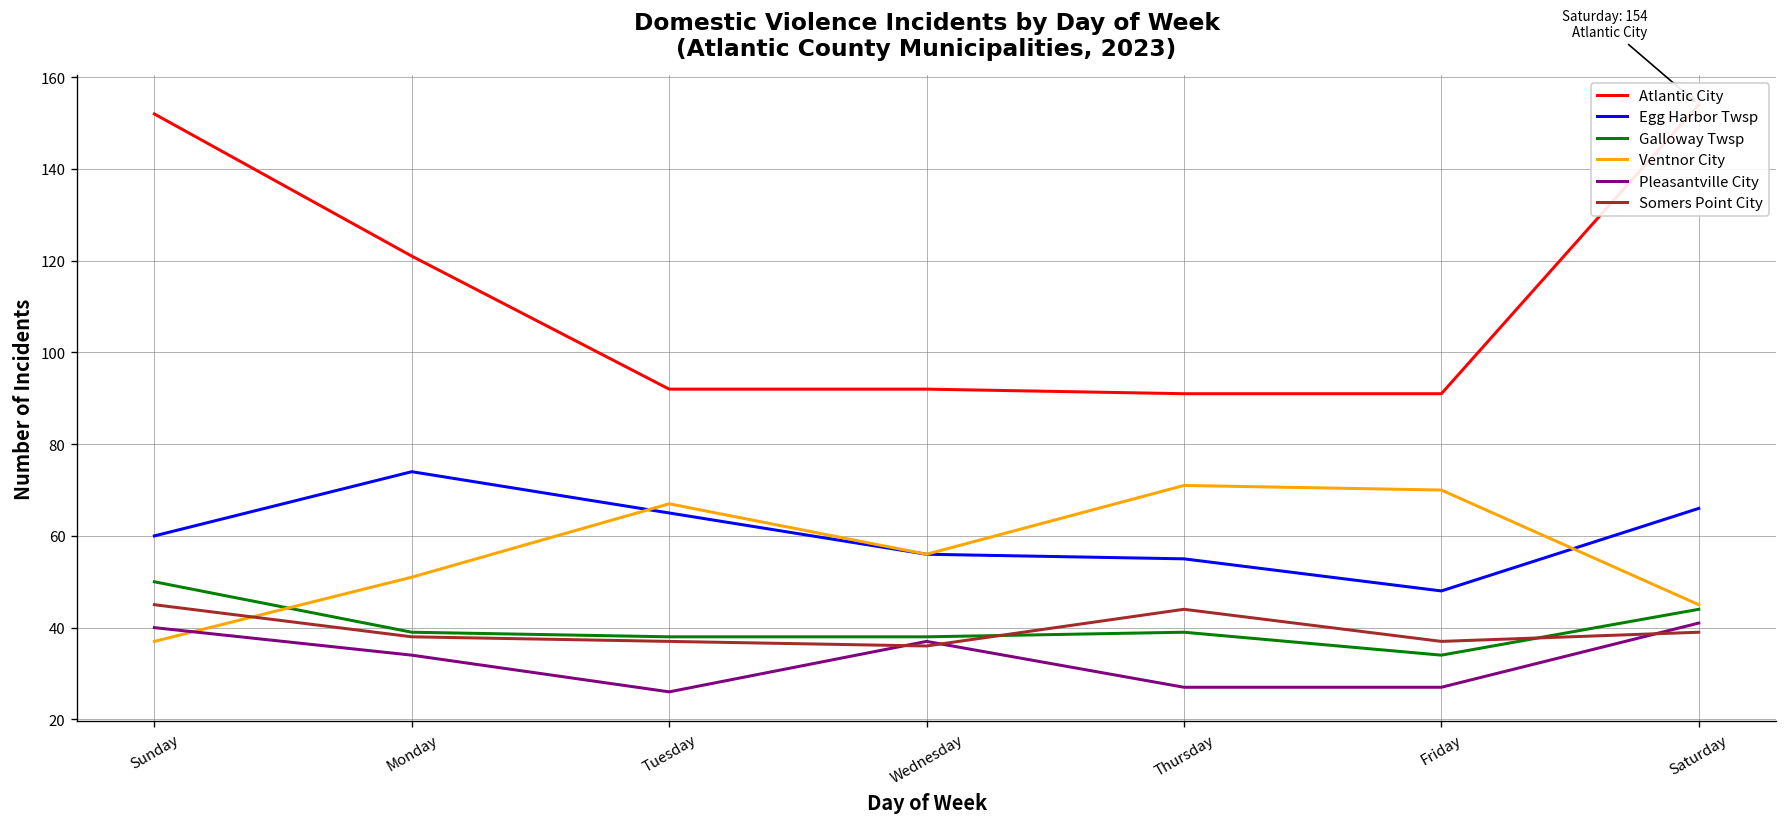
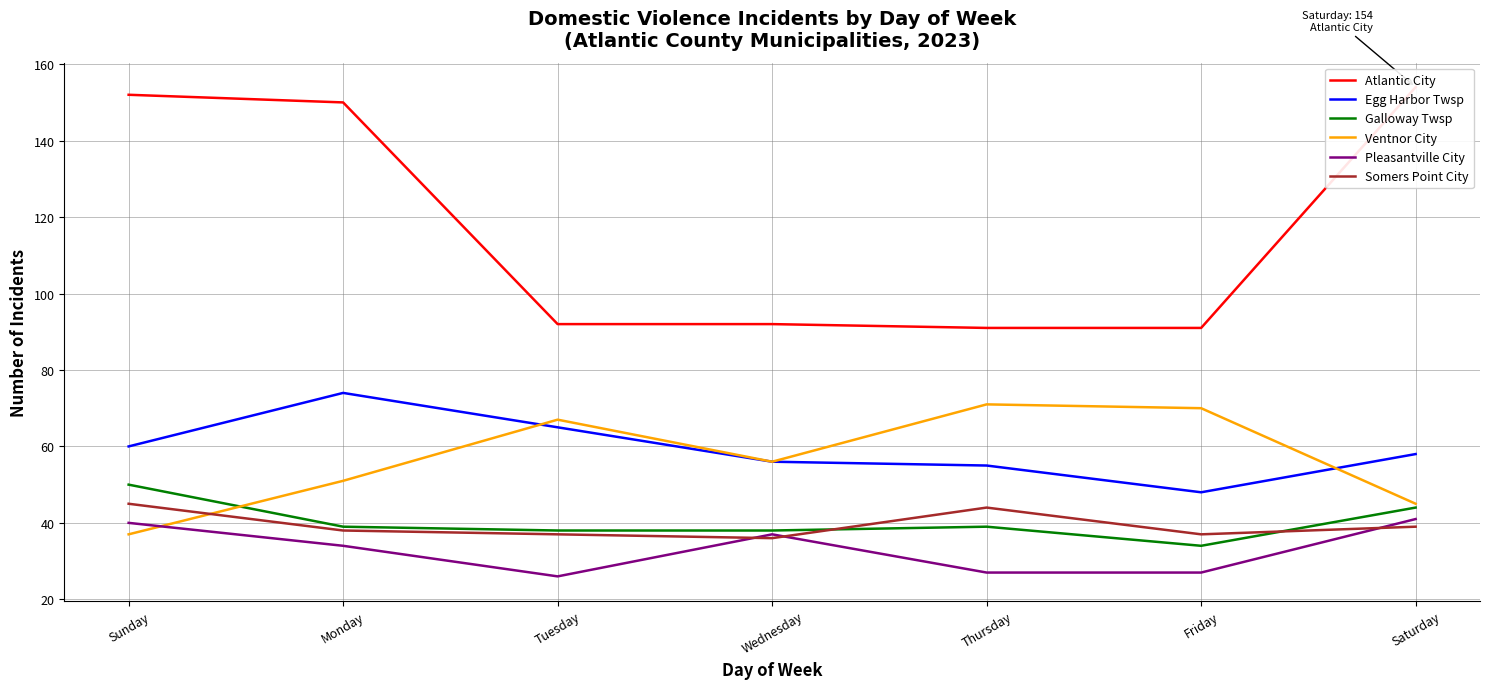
  {
    "Atlantic City": {
      "Sunday": 152,
-     "Monday": 121,
+     "Monday": 150,
      "Tuesday": 92,
      "Wednesday": 92,
      "Thursday": 91,
      "Friday": 91
    },
    "Egg Harbor Twsp": {
      "Sunday": 60,
      "Monday": 74,
      "Tuesday": 65,
      "Thursday": 55,
      "Friday": 48,
-     "Saturday": 66
+     "Saturday": 58
    },
    "Galloway Twsp": {
      "Sunday": 50,
      "Monday": 39,
      "Tuesday": 38,
      "Wednesday": 38,
      "Thursday": 39,
      "Friday": 34,
      "Saturday": 44
    },
    "Ventnor City": {
      "Sunday": 37,
      "Monday": 51,
      "Tuesday": 67,
      "Thursday": 71,
      "Friday": 70,
      "Saturday": 45
    },
    "Pleasantville City": {
      "Sunday": 40,
      "Monday": 34,
      "Tuesday": 26,
      "Wednesday": 37,
      "Thursday": 27,
      "Friday": 27,
      "Saturday": 41
    },
    "Somers Point City": {
      "Sunday": 45,
      "Monday": 38,
      "Tuesday": 37,
      "Wednesday": 36,
      "Thursday": 44,
      "Friday": 37,
      "Saturday": 39
    }
  }
